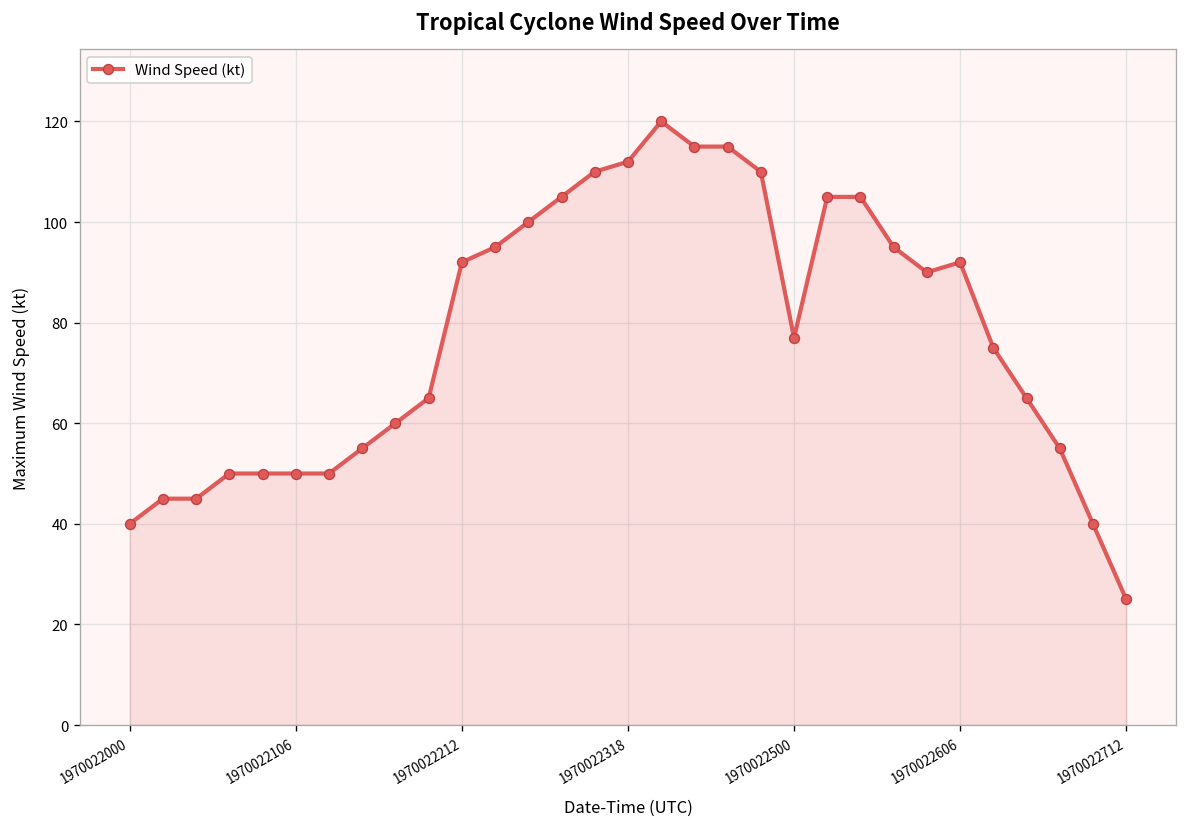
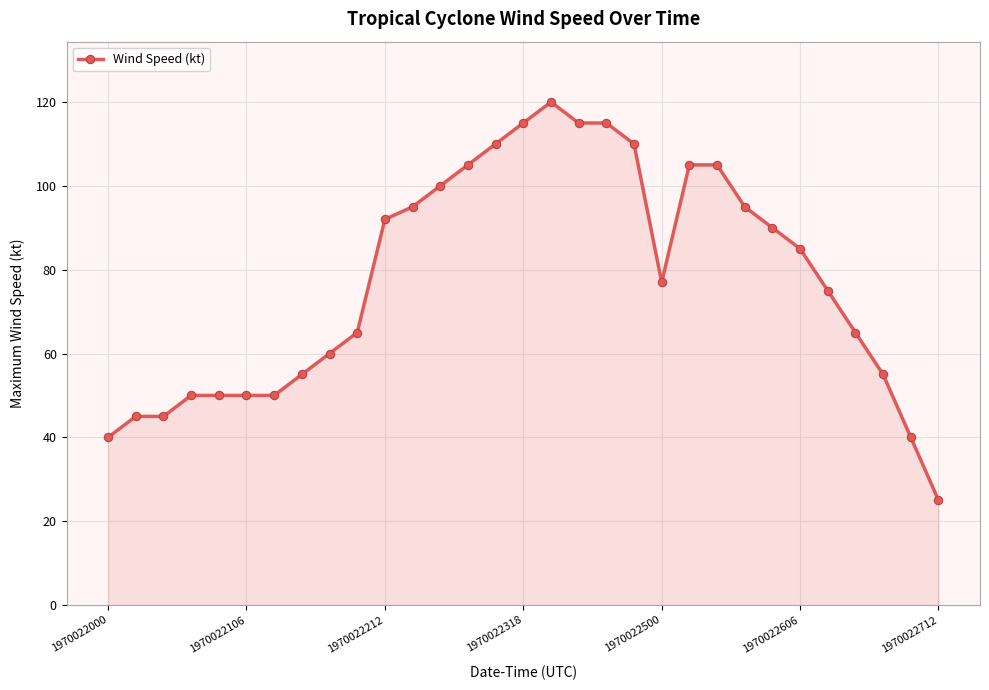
  {
    "1970022000": 40,
    "1970022106": 50,
    "1970022212": 92,
-   "1970022318": 112,
+   "1970022318": 115,
    "1970022500": 77,
-   "1970022606": 92,
+   "1970022606": 85,
    "1970022712": 25
  }
